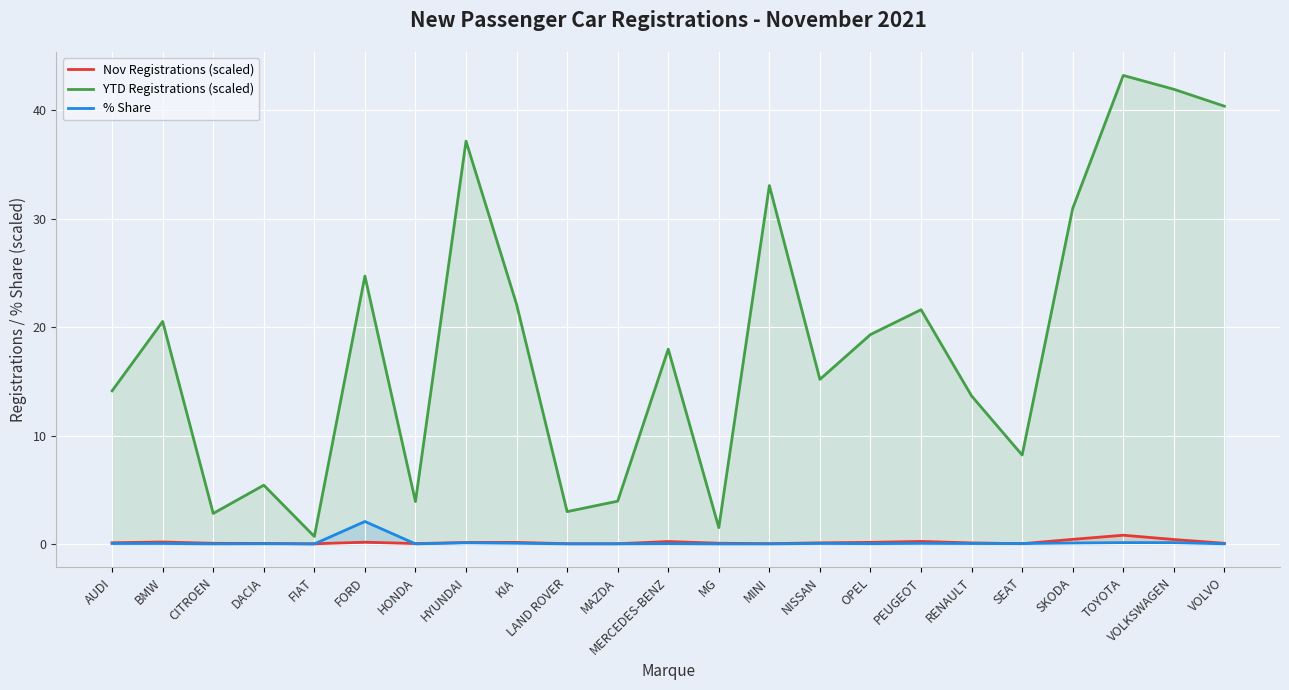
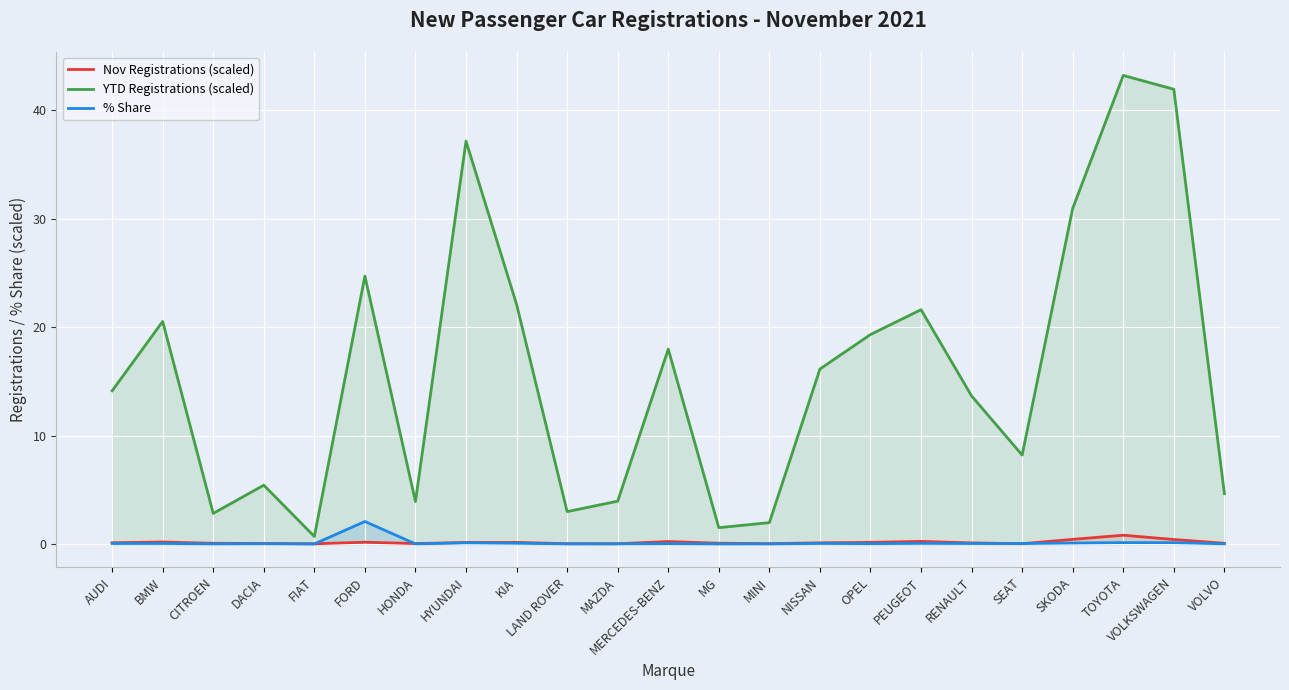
  {
    "Nov Registrations (scaled)": {
      "FORD": 0.2,
      "SKODA": 0.4,
      "TOYOTA": 0.8,
      "VOLKSWAGEN": 0.4
    },
    "YTD Registrations (scaled)": {
      "AUDI": 14.1,
      "BMW": 20.5,
      "CITROEN": 2.8,
      "DACIA": 5.4,
      "FIAT": 0.7,
      "FORD": 24.7,
      "HONDA": 3.9,
      "HYUNDAI": 37.2,
      "KIA": 22.1,
      "LAND ROVER": 3.0,
      "MAZDA": 3.9,
      "MERCEDES-BENZ": 18.0,
      "MG": 1.5,
-     "MINI": 33.1,
-     "NISSAN": 15.2,
+     "MINI": 2.0,
+     "NISSAN": 16.1,
      "OPEL": 19.3,
      "PEUGEOT": 21.6,
      "RENAULT": 13.7,
      "SEAT": 8.2,
      "SKODA": 31.0,
      "TOYOTA": 43.2,
      "VOLKSWAGEN": 42.0,
-     "VOLVO": 40.4
+     "VOLVO": 4.6
    },
    "% Share": {
      "FORD": 2.1,
      "SKODA": 0.1,
      "TOYOTA": 0.1,
      "VOLKSWAGEN": 0.1
    }
  }
